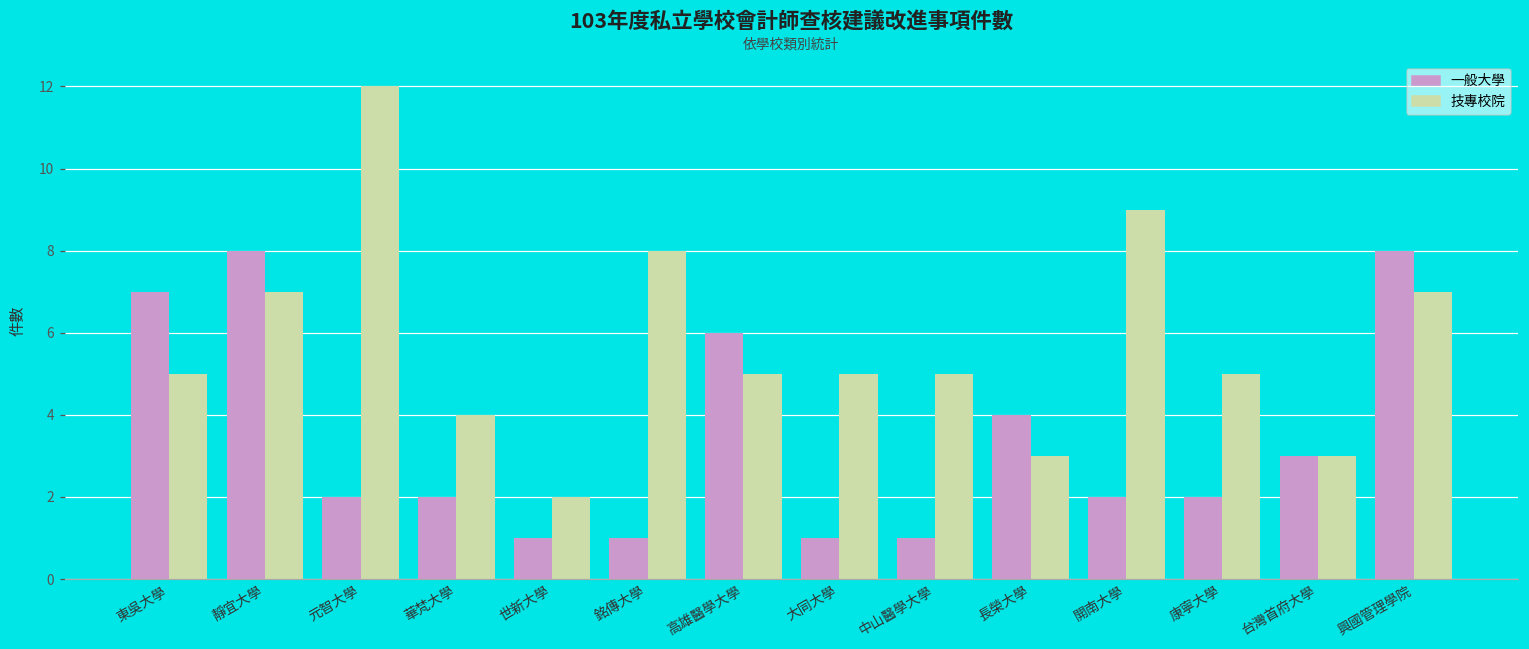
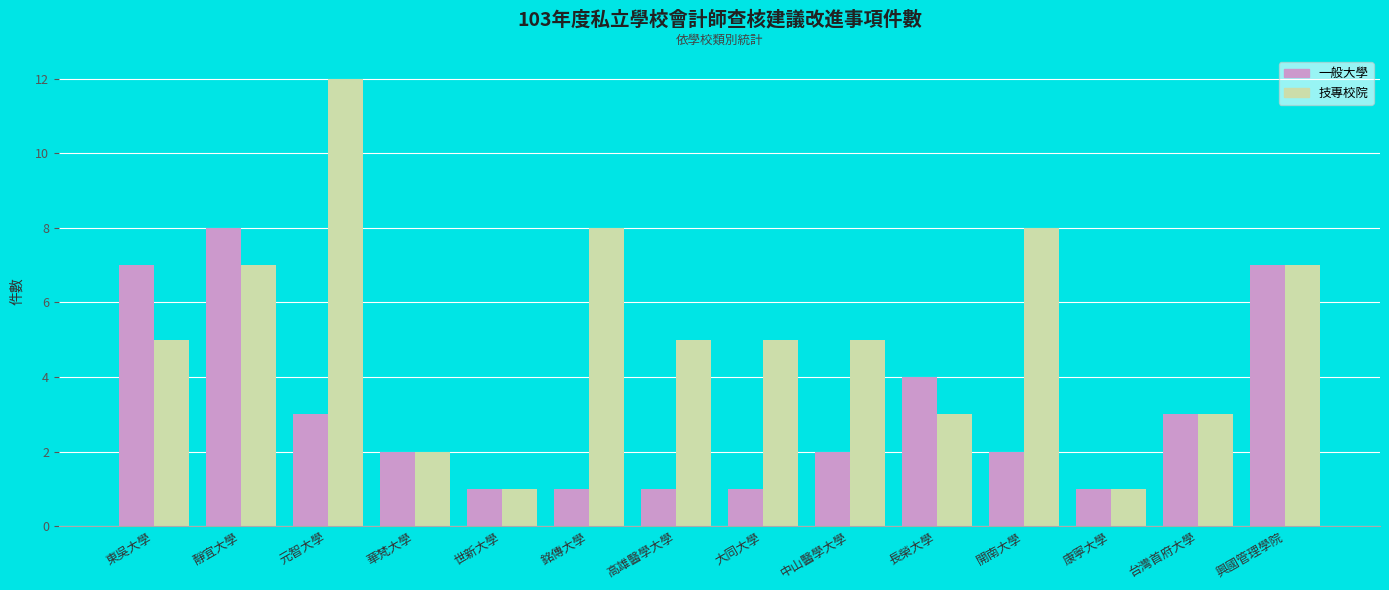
  {
    "一般大學": {
      "東吳大學": 7,
      "靜宜大學": 8,
-     "元智大學": 2,
+     "元智大學": 3,
      "華梵大學": 2,
      "世新大學": 1,
      "銘傳大學": 1,
-     "高雄醫學大學": 6,
+     "高雄醫學大學": 1,
      "大同大學": 1,
-     "中山醫學大學": 1,
+     "中山醫學大學": 2,
      "長榮大學": 4,
      "開南大學": 2,
-     "康寧大學": 2,
+     "康寧大學": 1,
      "台灣首府大學": 3,
-     "興國管理學院": 8
+     "興國管理學院": 7
    },
    "技專校院": {
      "東吳大學": 5,
      "靜宜大學": 7,
      "元智大學": 12,
-     "華梵大學": 4,
-     "世新大學": 2,
+     "華梵大學": 2,
+     "世新大學": 1,
      "銘傳大學": 8,
      "高雄醫學大學": 5,
      "大同大學": 5,
      "中山醫學大學": 5,
      "長榮大學": 3,
-     "開南大學": 9,
-     "康寧大學": 5,
+     "開南大學": 8,
+     "康寧大學": 1,
      "台灣首府大學": 3,
      "興國管理學院": 7
    }
  }
